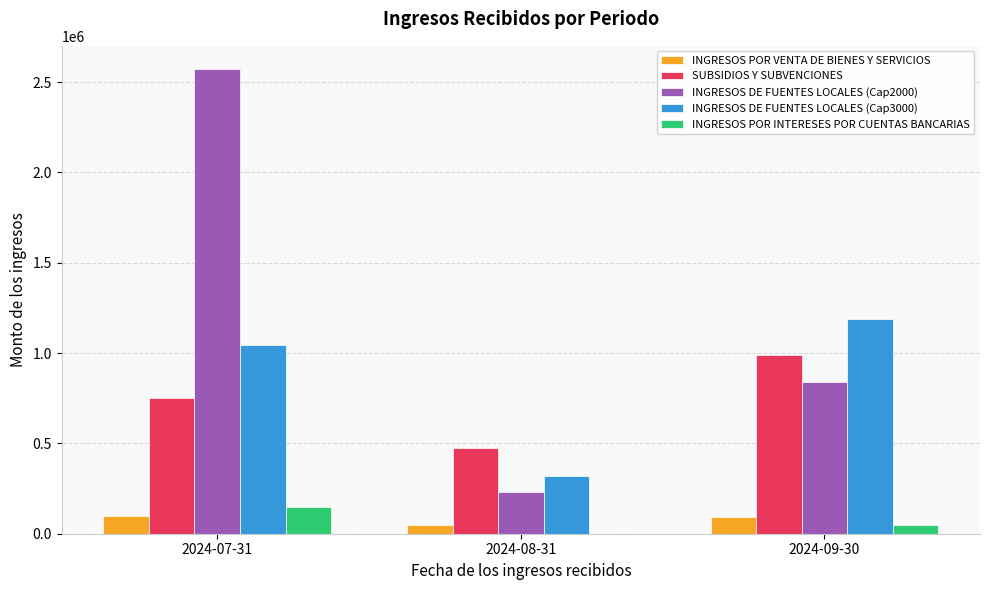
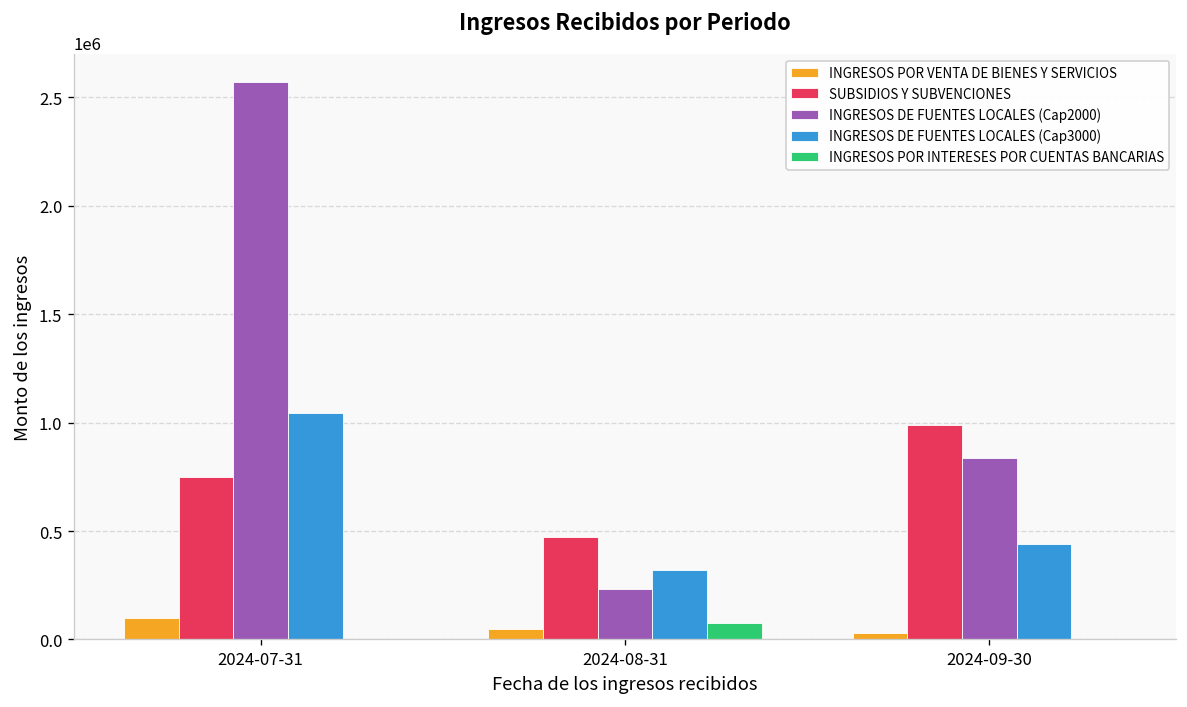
  {
    "INGRESOS POR VENTA DE BIENES Y SERVICIOS": {
      "2024-07-31": 100000,
      "2024-08-31": 50000,
-     "2024-09-30": 90000
+     "2024-09-30": 30000
    },
    "SUBSIDIOS Y SUBVENCIONES": {
      "2024-07-31": 750000,
      "2024-08-31": 470000,
      "2024-09-30": 990000
    },
    "INGRESOS DE FUENTES LOCALES (Cap2000)": {
      "2024-07-31": 2570000,
      "2024-08-31": 230000,
      "2024-09-30": 840000
    },
    "INGRESOS DE FUENTES LOCALES (Cap3000)": {
      "2024-07-31": 1040000,
      "2024-08-31": 320000,
-     "2024-09-30": 1190000
+     "2024-09-30": 440000
    },
    "INGRESOS POR INTERESES POR CUENTAS BANCARIAS": {
-     "2024-07-31": 150000,
-     "2024-08-31": 0,
-     "2024-09-30": 50000
+     "2024-07-31": 0,
+     "2024-08-31": 70000,
+     "2024-09-30": 0
    }
  }
